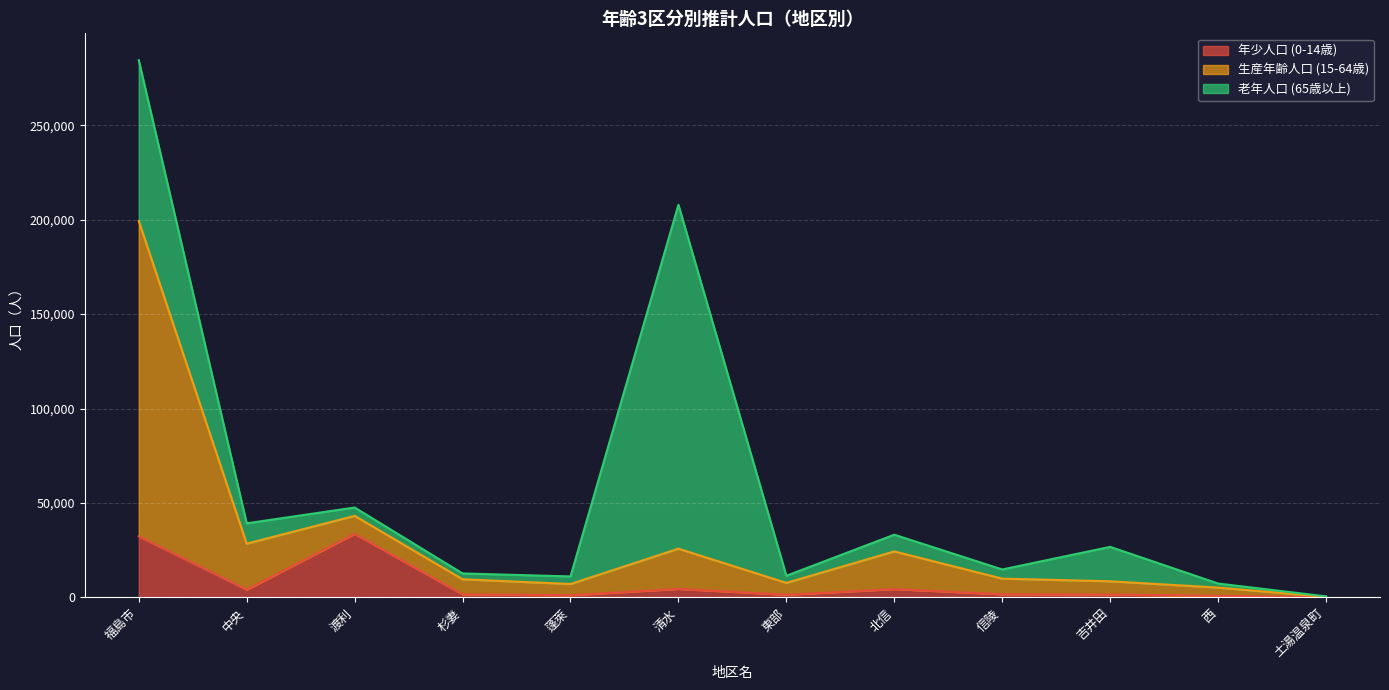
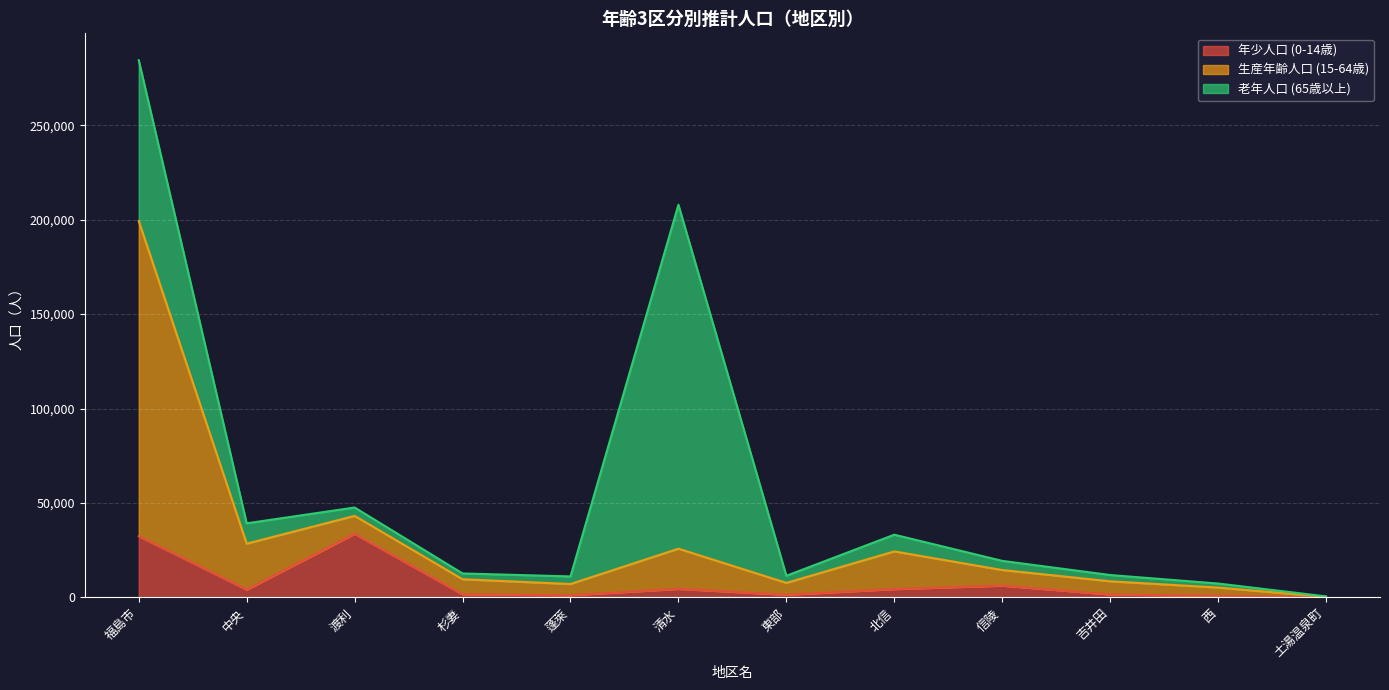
  {
    "年少人口 (0-14歳)": {
      "福島市": "32,000",
      "中央": "4,000",
      "渡利": "34,000",
      "杉妻": "2,000",
      "蓬萊": "1,000",
      "清水": "4,000",
      "東部": "1,000",
      "北信": "4,000",
-     "信陵": "2,000",
+     "信陵": "6,000",
      "吉井田": "1,000",
      "西": "1,000"
    },
    "生産年齢人口 (15-64歳)": {
      "福島市": "167,000",
      "中央": "24,000",
      "渡利": "10,000",
      "杉妻": "8,000",
      "蓬萊": "6,000",
      "清水": "21,000",
      "東部": "6,000",
      "北信": "20,000",
      "信陵": "8,000",
      "吉井田": "7,000",
      "西": "4,000"
    },
    "老年人口 (65歳以上)": {
      "福島市": "85,000",
      "中央": "11,000",
      "渡利": "4,000",
      "杉妻": "3,000",
      "蓬萊": "4,000",
      "清水": "182,000",
      "東部": "4,000",
      "北信": "9,000",
      "信陵": "5,000",
-     "吉井田": "18,000",
+     "吉井田": "3,000",
      "西": "2,000"
    }
  }
